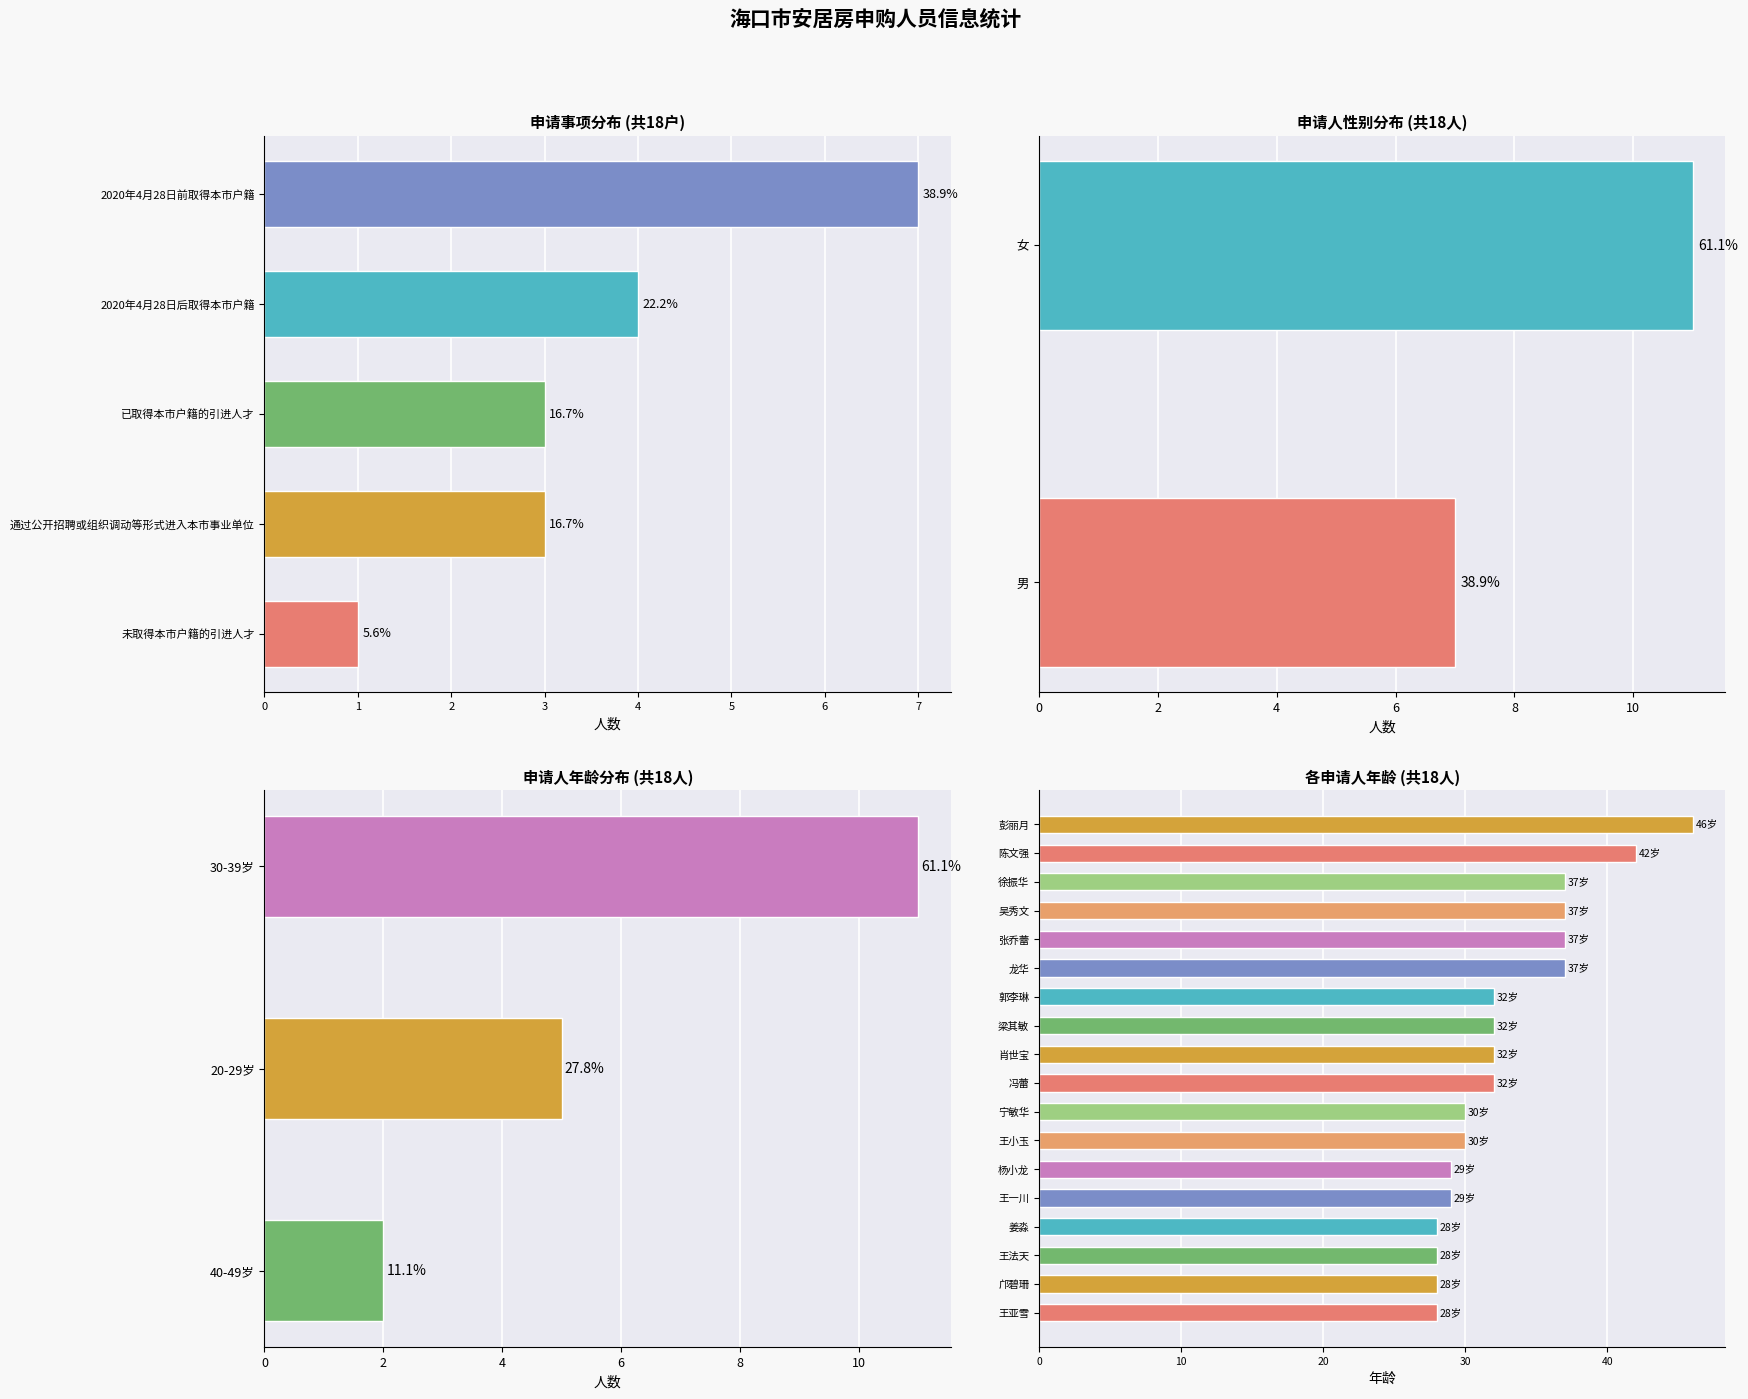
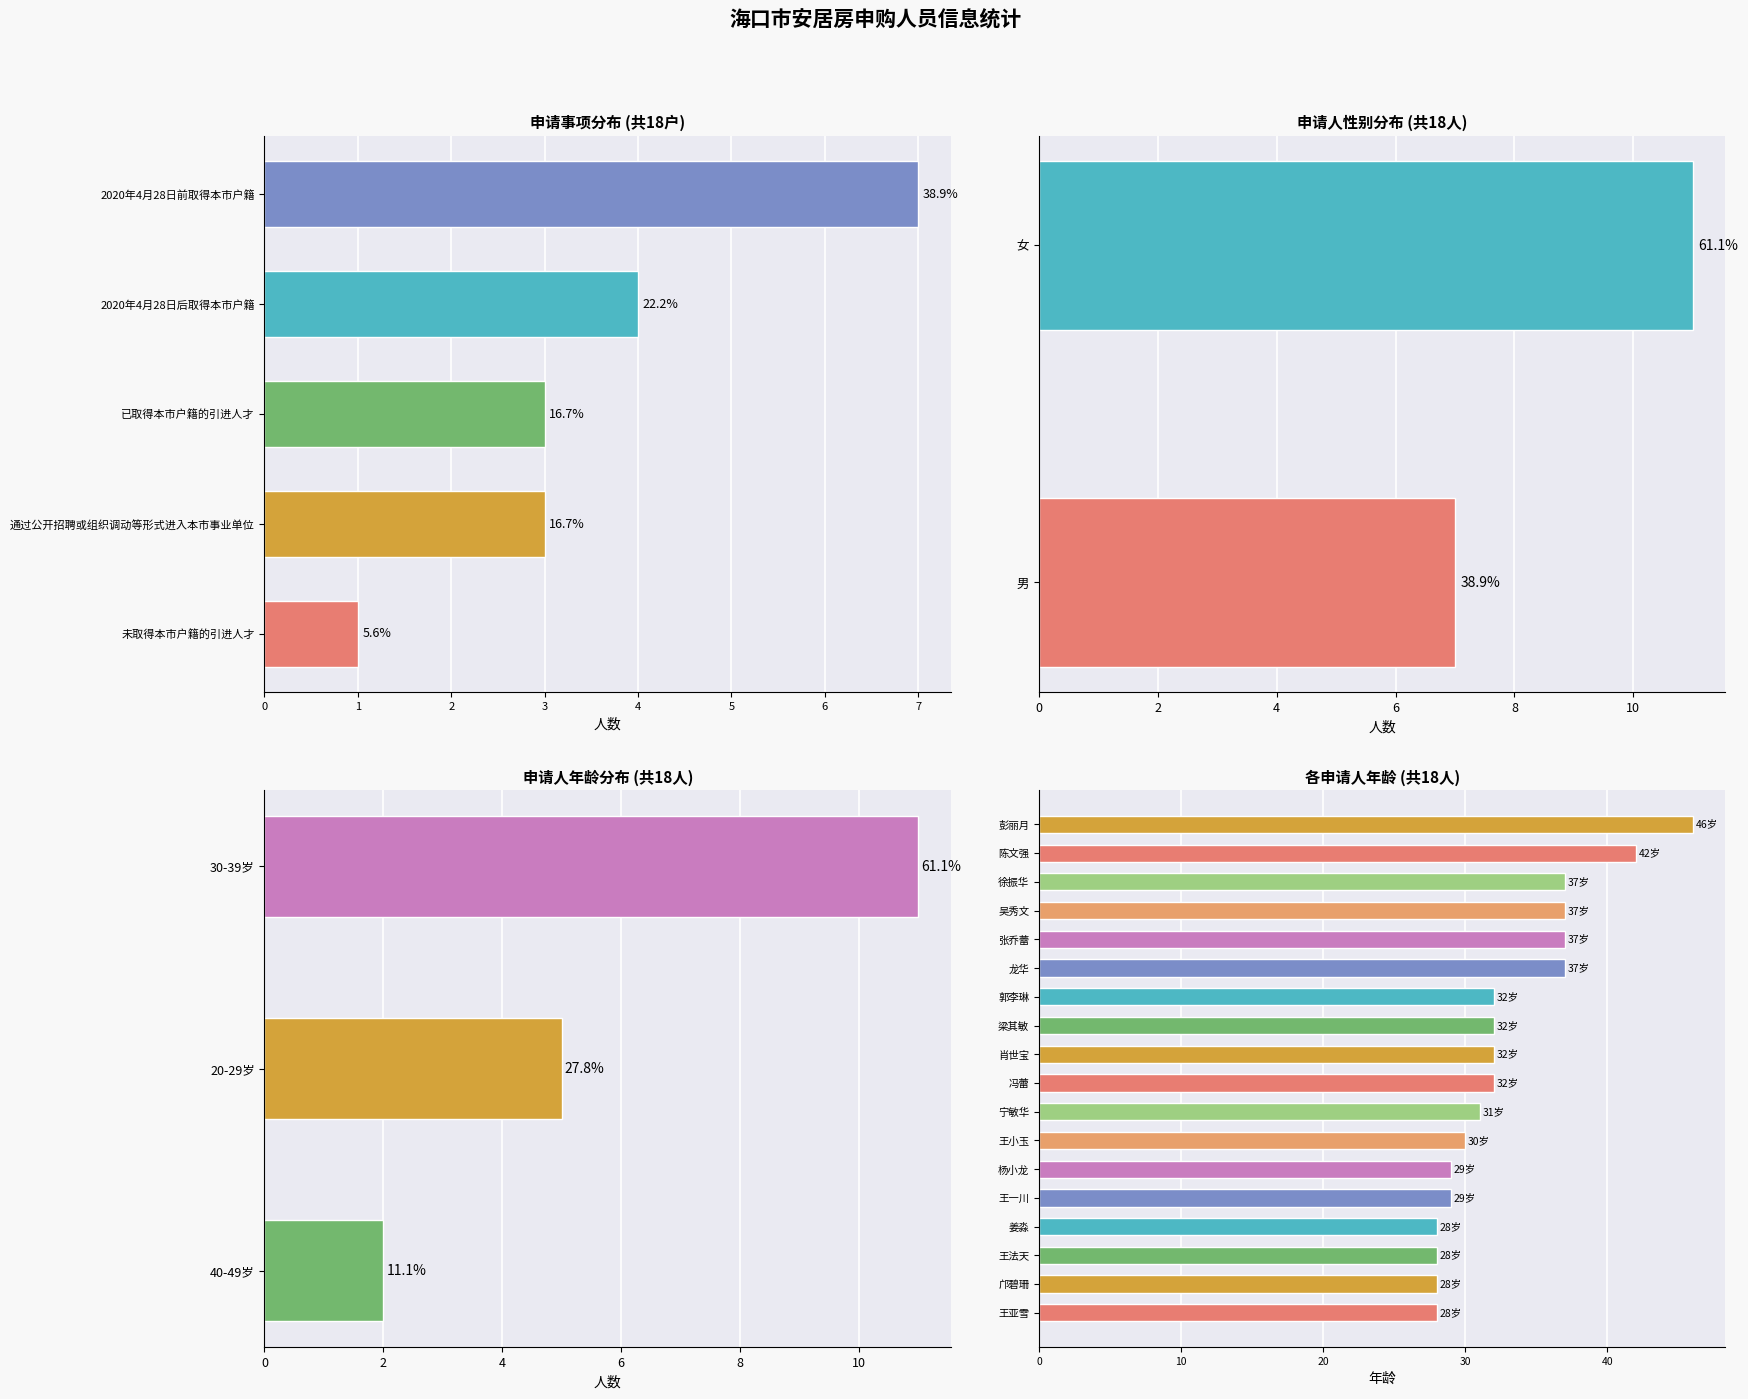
  {
    "各申请人年龄 (共18人)": {
      "彭丽月": "46岁",
      "陈文强": "42岁",
      "徐振华": "37岁",
      "吴秀文": "37岁",
      "张乔蕾": "37岁",
      "龙华": "37岁",
      "郭李琳": "32岁",
      "梁其敏": "32岁",
      "肖世宝": "32岁",
      "冯蕾": "32岁",
-     "宁敏华": "30岁",
+     "宁敏华": "31岁",
      "王小玉": "30岁",
      "杨小龙": "29岁",
      "王一川": "29岁",
      "姜淼": "28岁",
      "王法天": "28岁",
      "邝碧珊": "28岁",
      "王亚雪": "28岁"
    }
  }
